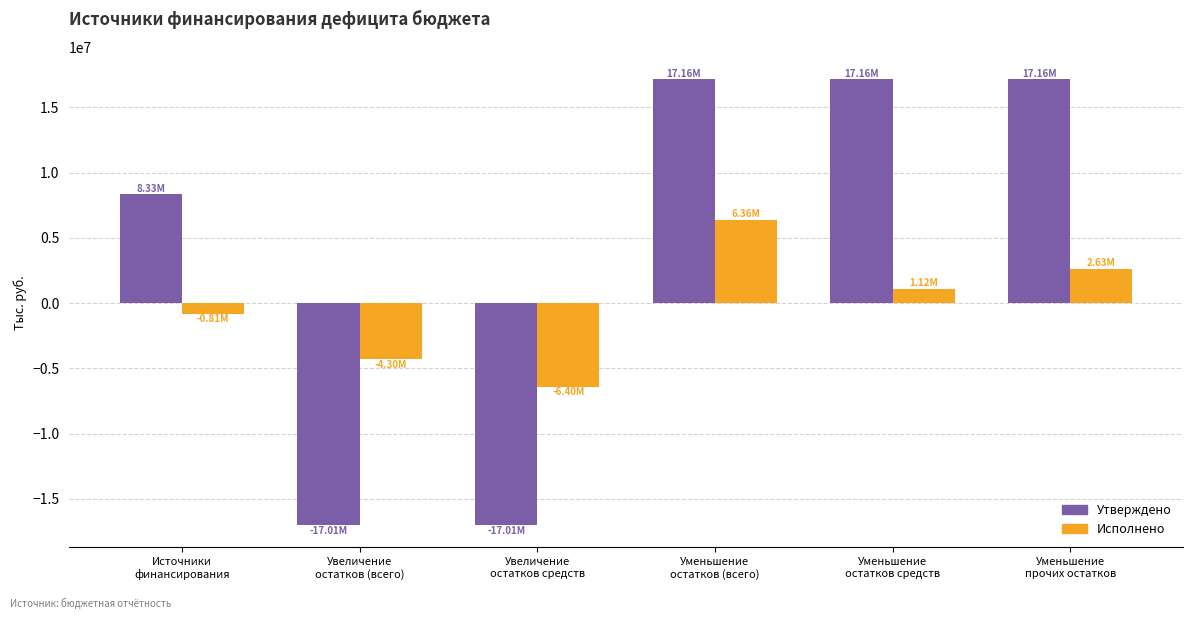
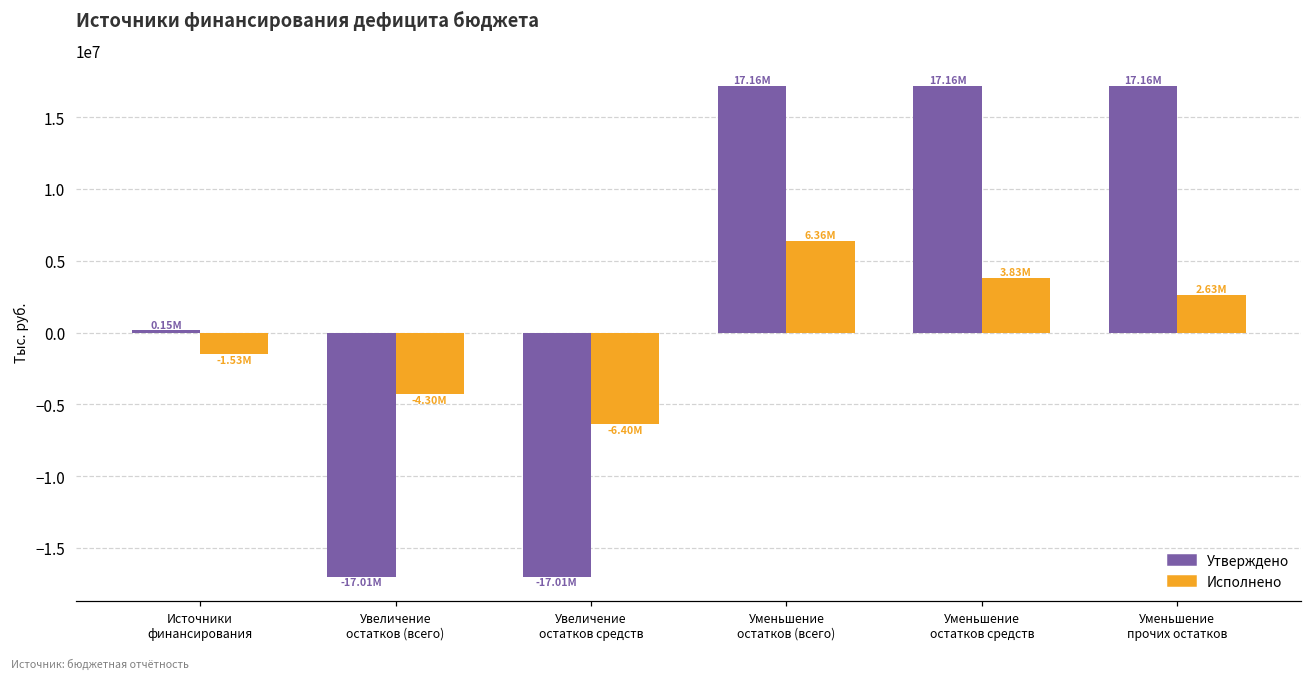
  {
    "Утверждено": {
-     "Источники финансирования": "8.33M",
+     "Источники финансирования": "0.15M",
      "Увеличение остатков (всего)": "-17.01M",
      "Увеличение остатков средств": "-17.01M",
      "Уменьшение остатков (всего)": "17.16M",
      "Уменьшение остатков средств": "17.16M",
      "Уменьшение прочих остатков": "17.16M"
    },
    "Исполнено": {
-     "Источники финансирования": "-0.81M",
+     "Источники финансирования": "-1.53M",
      "Увеличение остатков (всего)": "-4.30M",
      "Увеличение остатков средств": "-6.40M",
      "Уменьшение остатков (всего)": "6.36M",
-     "Уменьшение остатков средств": "1.12M",
+     "Уменьшение остатков средств": "3.83M",
      "Уменьшение прочих остатков": "2.63M"
    }
  }
